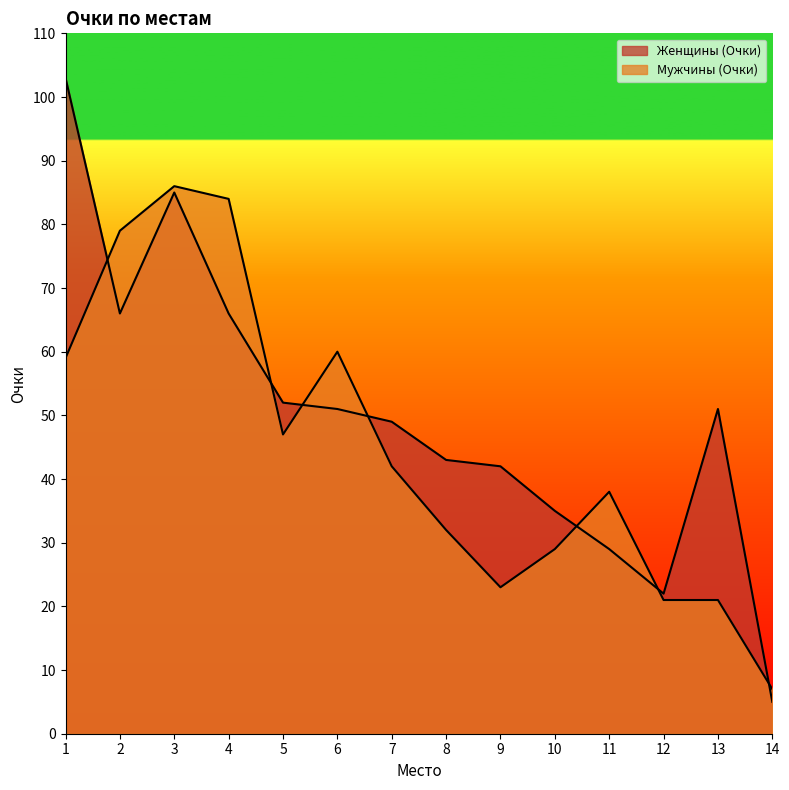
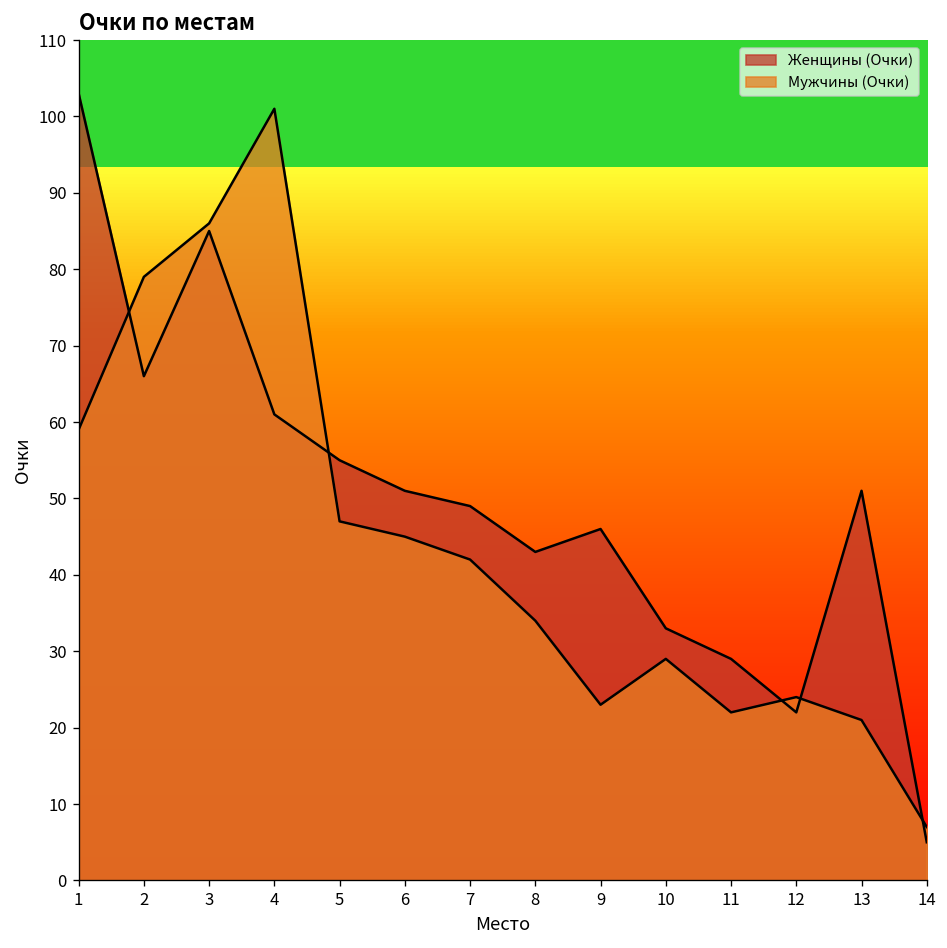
  {
    "Женщины (Очки)": {
      "1": 103,
      "2": 66,
      "3": 85,
-     "4": 66,
-     "5": 52,
+     "4": 61,
+     "5": 55,
      "6": 51,
      "7": 49,
      "8": 43,
-     "9": 42,
-     "10": 35,
+     "9": 46,
+     "10": 33,
      "11": 29,
      "12": 22,
      "13": 51,
      "14": 5
    },
    "Мужчины (Очки)": {
      "1": 59,
      "2": 79,
      "3": 86,
-     "4": 84,
+     "4": 101,
      "5": 47,
-     "6": 60,
+     "6": 45,
      "7": 42,
-     "8": 32,
+     "8": 34,
      "9": 23,
      "10": 29,
-     "11": 38,
-     "12": 21,
+     "11": 22,
+     "12": 24,
      "13": 21,
      "14": 7
    }
  }
